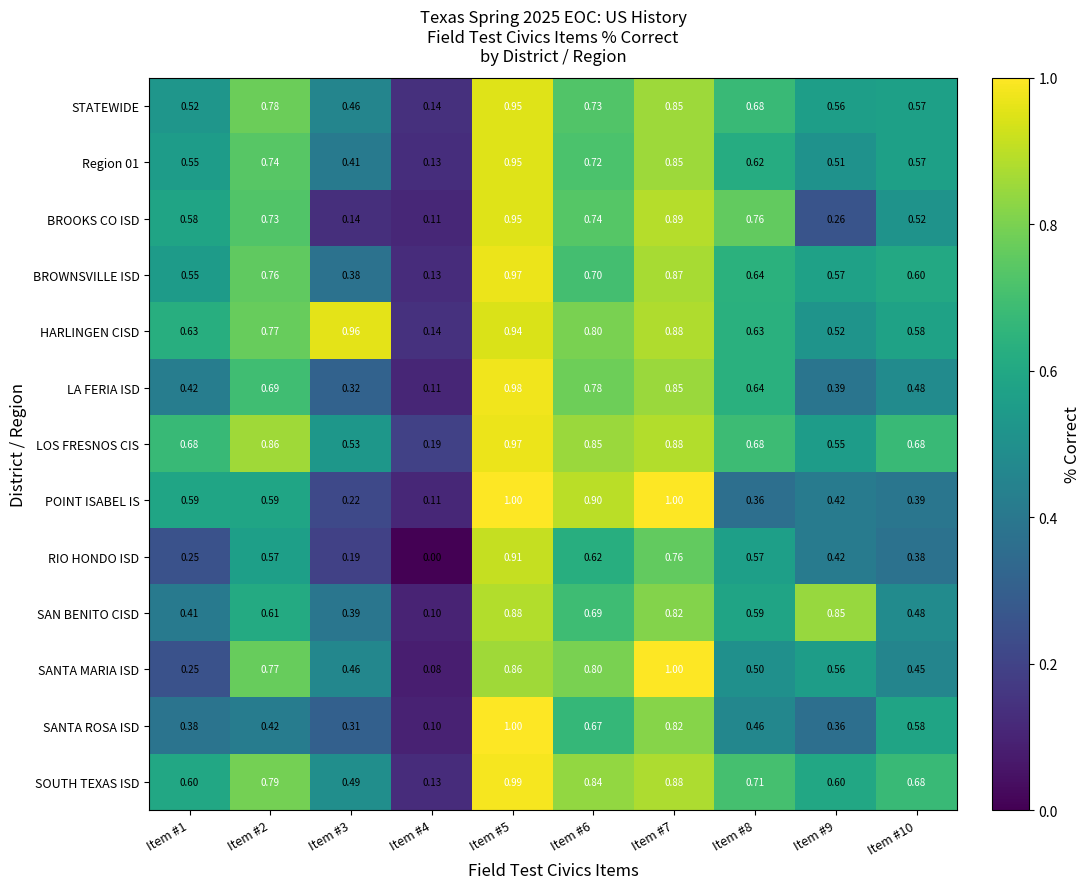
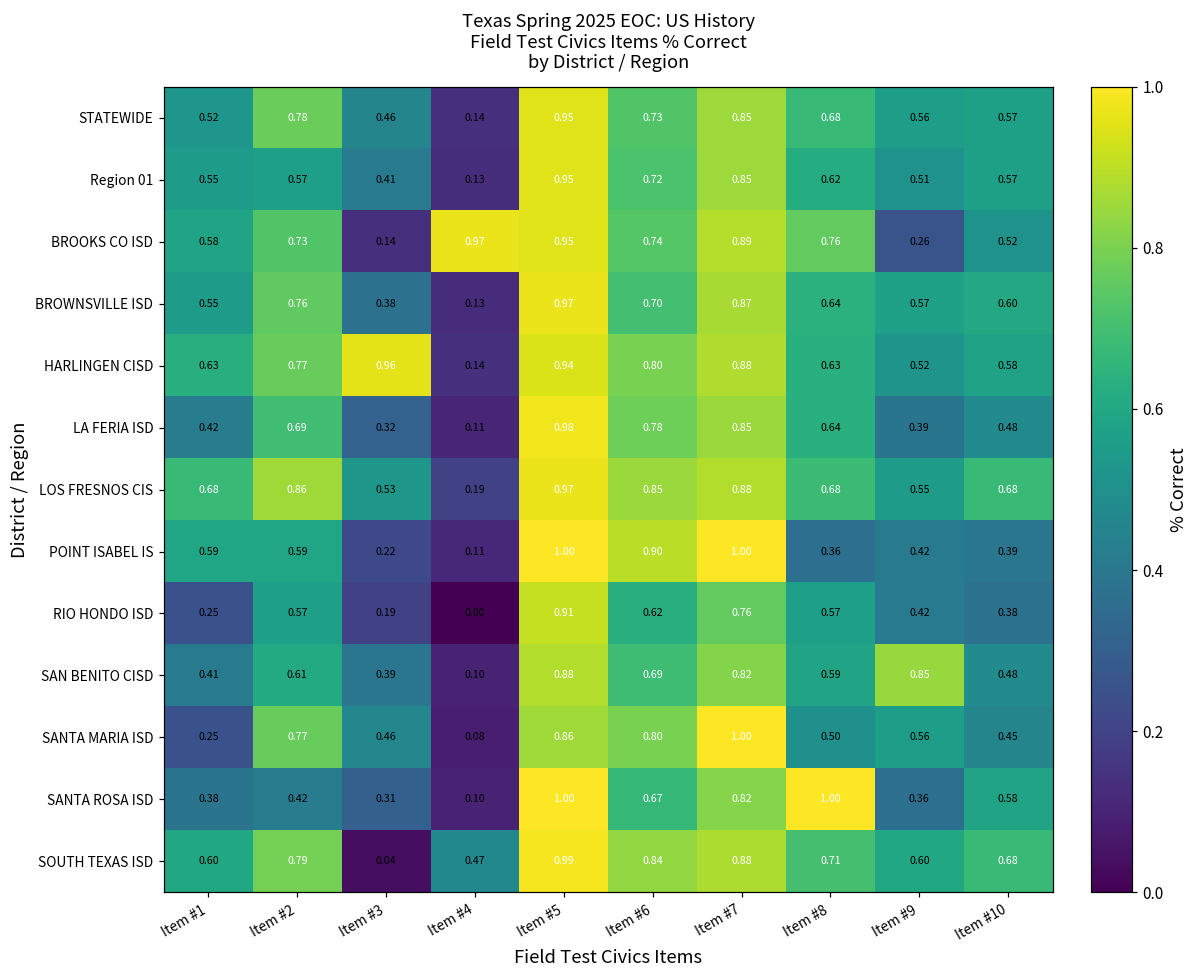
  {
    "STATEWIDE": {
      "Item #1": 0.52,
      "Item #2": 0.78,
      "Item #3": 0.46,
      "Item #4": 0.14,
      "Item #5": 0.95,
      "Item #6": 0.73,
      "Item #7": 0.85,
      "Item #8": 0.68,
      "Item #9": 0.56,
      "Item #10": 0.57
    },
    "Region 01": {
      "Item #1": 0.55,
-     "Item #2": 0.74,
+     "Item #2": 0.57,
      "Item #3": 0.41,
      "Item #4": 0.13,
      "Item #5": 0.95,
      "Item #6": 0.72,
      "Item #7": 0.85,
      "Item #8": 0.62,
      "Item #9": 0.51,
      "Item #10": 0.57
    },
    "BROOKS CO ISD": {
      "Item #1": 0.58,
      "Item #2": 0.73,
      "Item #3": 0.14,
-     "Item #4": 0.11,
+     "Item #4": 0.97,
      "Item #5": 0.95,
      "Item #6": 0.74,
      "Item #7": 0.89,
      "Item #8": 0.76,
      "Item #9": 0.26,
      "Item #10": 0.52
    },
    "BROWNSVILLE ISD": {
      "Item #1": 0.55,
      "Item #2": 0.76,
      "Item #3": 0.38,
      "Item #4": 0.13,
      "Item #5": 0.97,
      "Item #6": 0.70,
      "Item #7": 0.87,
      "Item #8": 0.64,
      "Item #9": 0.57,
      "Item #10": 0.60
    },
    "HARLINGEN CISD": {
      "Item #1": 0.63,
      "Item #2": 0.77,
      "Item #3": 0.96,
      "Item #4": 0.14,
      "Item #5": 0.94,
      "Item #6": 0.80,
      "Item #7": 0.88,
      "Item #8": 0.63,
      "Item #9": 0.52,
      "Item #10": 0.58
    },
    "LA FERIA ISD": {
      "Item #1": 0.42,
      "Item #2": 0.69,
      "Item #3": 0.32,
      "Item #4": 0.11,
      "Item #5": 0.98,
      "Item #6": 0.78,
      "Item #7": 0.85,
      "Item #8": 0.64,
      "Item #9": 0.39,
      "Item #10": 0.48
    },
    "LOS FRESNOS CIS": {
      "Item #1": 0.68,
      "Item #2": 0.86,
      "Item #3": 0.53,
      "Item #4": 0.19,
      "Item #5": 0.97,
      "Item #6": 0.85,
      "Item #7": 0.88,
      "Item #8": 0.68,
      "Item #9": 0.55,
      "Item #10": 0.68
    },
    "POINT ISABEL IS": {
      "Item #1": 0.59,
      "Item #2": 0.59,
      "Item #3": 0.22,
      "Item #4": 0.11,
      "Item #5": 1.00,
      "Item #6": 0.90,
      "Item #7": 1.00,
      "Item #8": 0.36,
      "Item #9": 0.42,
      "Item #10": 0.39
    },
    "RIO HONDO ISD": {
      "Item #1": 0.25,
      "Item #2": 0.57,
      "Item #3": 0.19,
      "Item #4": 0.00,
      "Item #5": 0.91,
      "Item #6": 0.62,
      "Item #7": 0.76,
      "Item #8": 0.57,
      "Item #9": 0.42,
      "Item #10": 0.38
    },
    "SAN BENITO CISD": {
      "Item #1": 0.41,
      "Item #2": 0.61,
      "Item #3": 0.39,
      "Item #4": 0.10,
      "Item #5": 0.88,
      "Item #6": 0.69,
      "Item #7": 0.82,
      "Item #8": 0.59,
      "Item #9": 0.85,
      "Item #10": 0.48
    },
    "SANTA MARIA ISD": {
      "Item #1": 0.25,
      "Item #2": 0.77,
      "Item #3": 0.46,
      "Item #4": 0.08,
      "Item #5": 0.86,
      "Item #6": 0.80,
      "Item #7": 1.00,
      "Item #8": 0.50,
      "Item #9": 0.56,
      "Item #10": 0.45
    },
    "SANTA ROSA ISD": {
      "Item #1": 0.38,
      "Item #2": 0.42,
      "Item #3": 0.31,
      "Item #4": 0.10,
      "Item #5": 1.00,
      "Item #6": 0.67,
      "Item #7": 0.82,
-     "Item #8": 0.46,
+     "Item #8": 1.00,
      "Item #9": 0.36,
      "Item #10": 0.58
    },
    "SOUTH TEXAS ISD": {
      "Item #1": 0.60,
      "Item #2": 0.79,
-     "Item #3": 0.49,
-     "Item #4": 0.13,
+     "Item #3": 0.04,
+     "Item #4": 0.47,
      "Item #5": 0.99,
      "Item #6": 0.84,
      "Item #7": 0.88,
      "Item #8": 0.71,
      "Item #9": 0.60,
      "Item #10": 0.68
    }
  }
